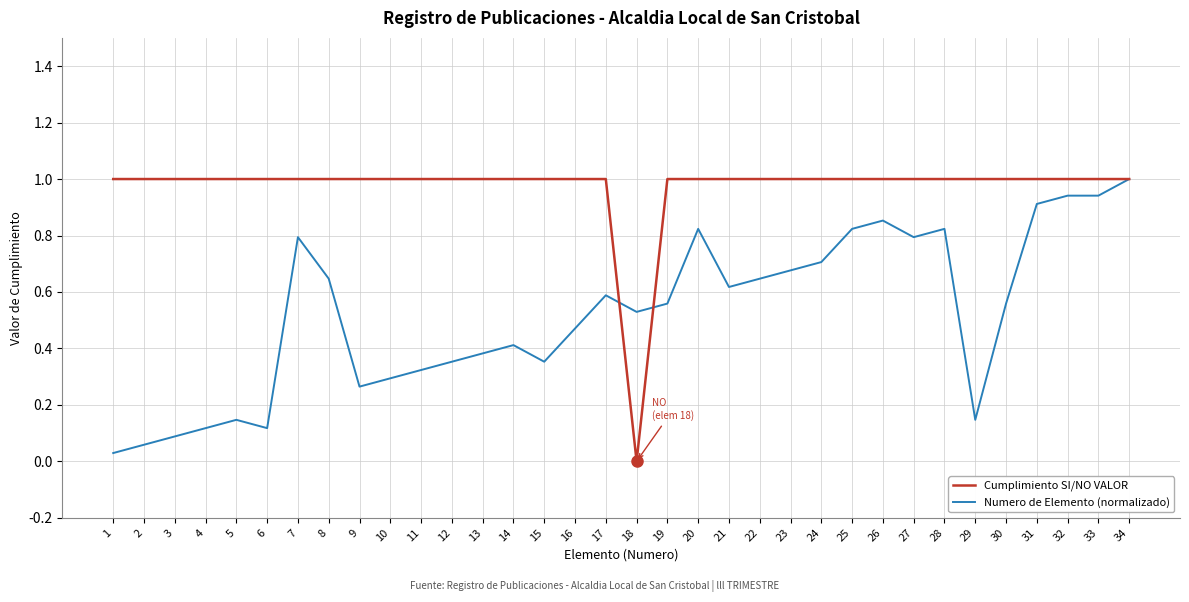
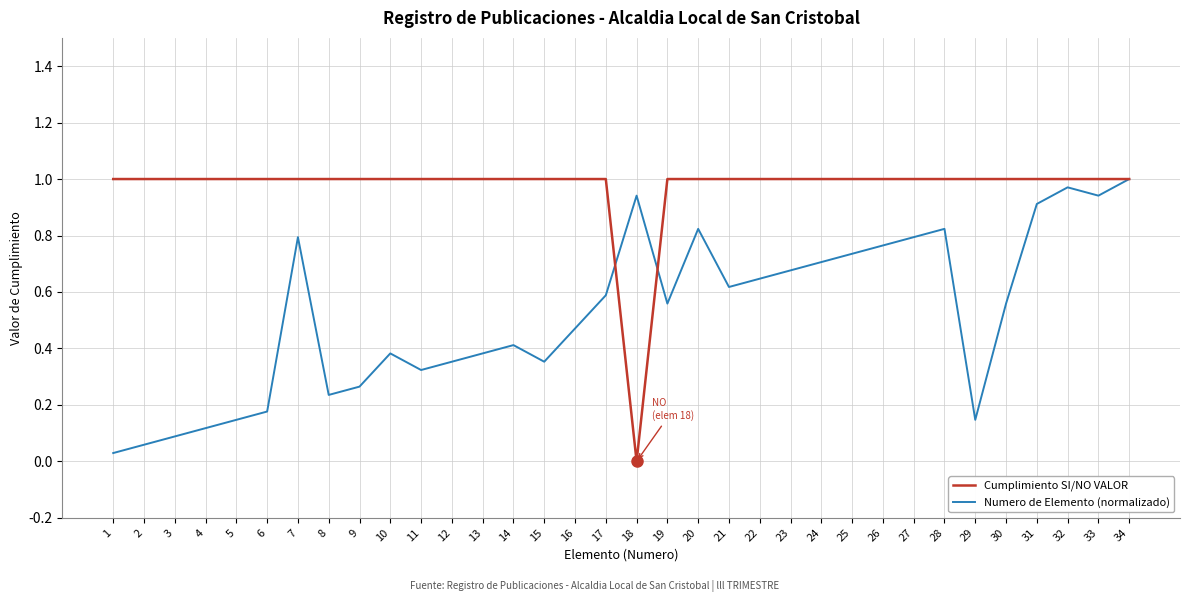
  {
    "Numero de Elemento (normalizado)": {
      "1": 0.03,
      "2": 0.06,
      "3": 0.09,
      "4": 0.12,
      "5": 0.15,
-     "6": 0.12,
+     "6": 0.18,
      "7": 0.79,
-     "8": 0.65,
+     "8": 0.24,
      "9": 0.26,
-     "10": 0.29,
+     "10": 0.38,
      "11": 0.32,
      "12": 0.35,
      "13": 0.38,
      "14": 0.41,
      "15": 0.35,
      "16": 0.47,
      "17": 0.59,
-     "18": 0.53,
+     "18": 0.94,
      "19": 0.56,
      "20": 0.82,
      "21": 0.62,
      "22": 0.65,
      "23": 0.68,
      "24": 0.71,
-     "25": 0.82,
-     "26": 0.85,
+     "25": 0.74,
+     "26": 0.76,
      "27": 0.79,
      "28": 0.82,
      "29": 0.15,
      "30": 0.56,
      "31": 0.91,
-     "32": 0.94,
+     "32": 0.97,
      "33": 0.94
    }
  }
